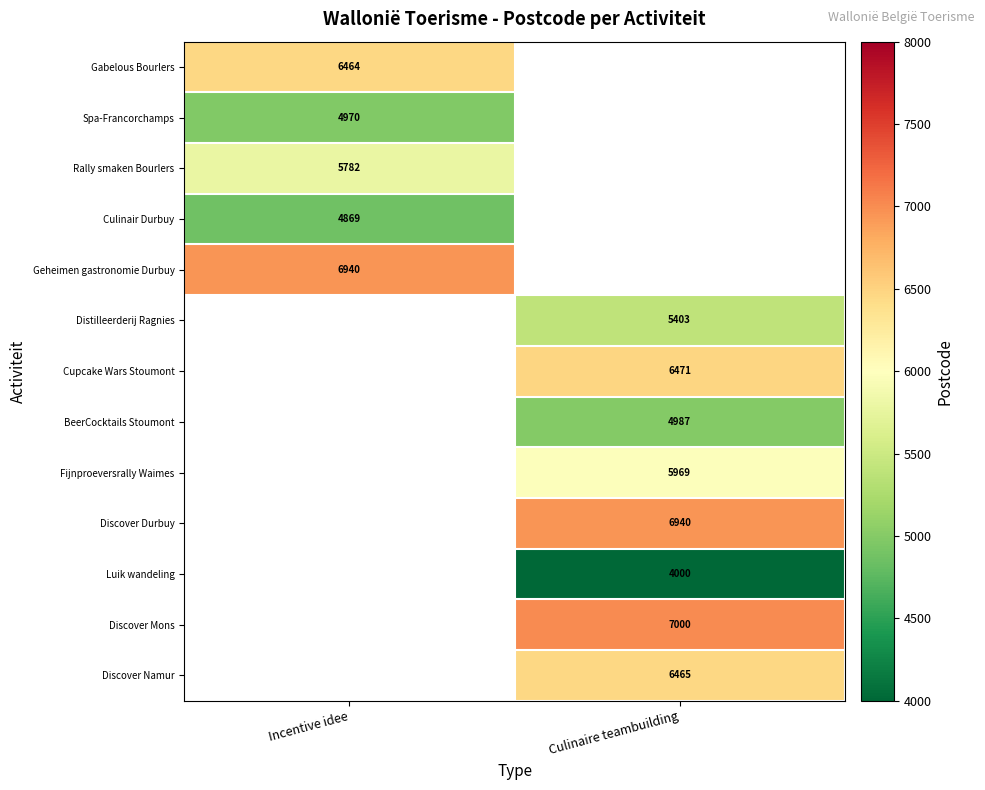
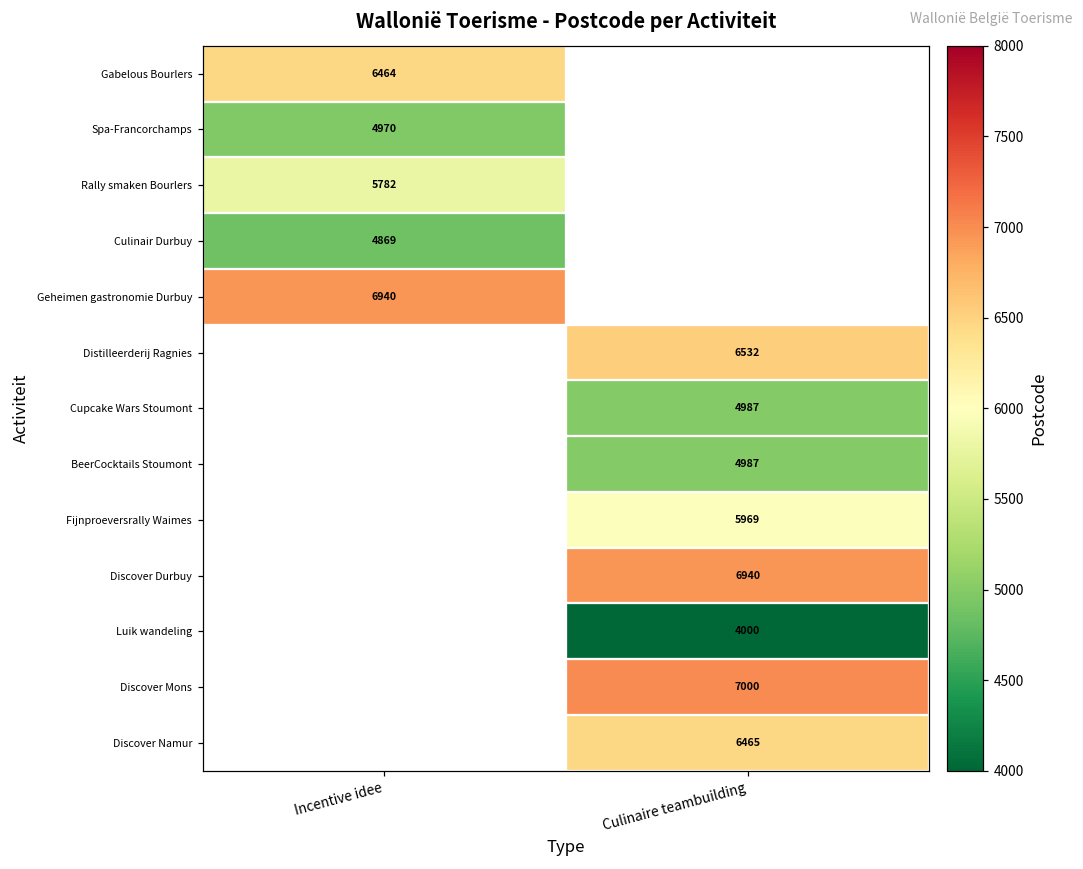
  {
    "Gabelous Bourlers": {
      "Incentive idee": 6464
    },
    "Spa-Francorchamps": {
      "Incentive idee": 4970
    },
    "Rally smaken Bourlers": {
      "Incentive idee": 5782
    },
    "Culinair Durbuy": {
      "Incentive idee": 4869
    },
    "Geheimen gastronomie Durbuy": {
      "Incentive idee": 6940
    },
    "Distilleerderij Ragnies": {
-     "Culinaire teambuilding": 5403
+     "Culinaire teambuilding": 6532
    },
    "Cupcake Wars Stoumont": {
-     "Culinaire teambuilding": 6471
+     "Culinaire teambuilding": 4987
    },
    "BeerCocktails Stoumont": {
      "Culinaire teambuilding": 4987
    },
    "Fijnproeversrally Waimes": {
      "Culinaire teambuilding": 5969
    },
    "Discover Durbuy": {
      "Culinaire teambuilding": 6940
    },
    "Luik wandeling": {
      "Culinaire teambuilding": 4000
    },
    "Discover Mons": {
      "Culinaire teambuilding": 7000
    },
    "Discover Namur": {
      "Culinaire teambuilding": 6465
    }
  }
